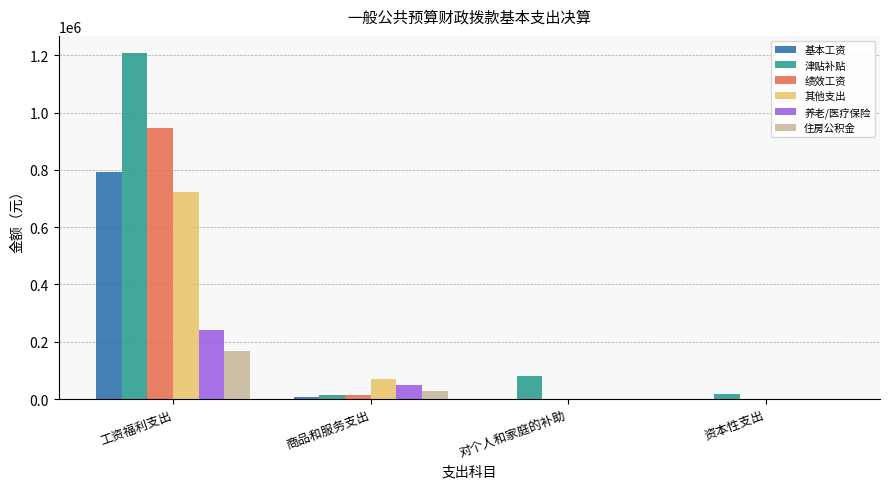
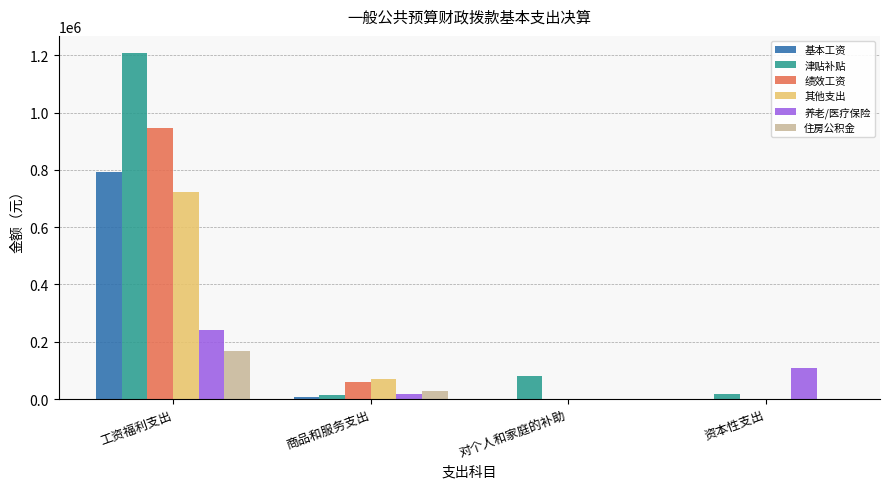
  {
    "绩效工资": {
      "工资福利支出": 940000,
-     "商品和服务支出": 20000,
+     "商品和服务支出": 60000,
      "对个人和家庭的补助": 0,
      "资本性支出": 0
    },
    "养老/医疗保险": {
      "工资福利支出": 240000,
-     "商品和服务支出": 50000,
+     "商品和服务支出": 20000,
      "对个人和家庭的补助": 0,
-     "资本性支出": 0
+     "资本性支出": 110000
    }
  }
